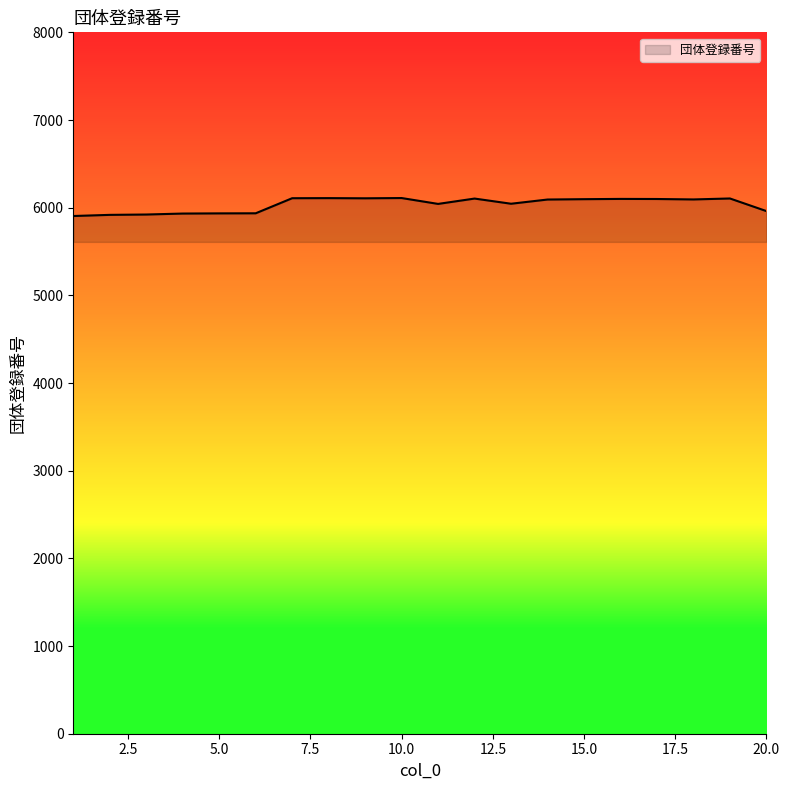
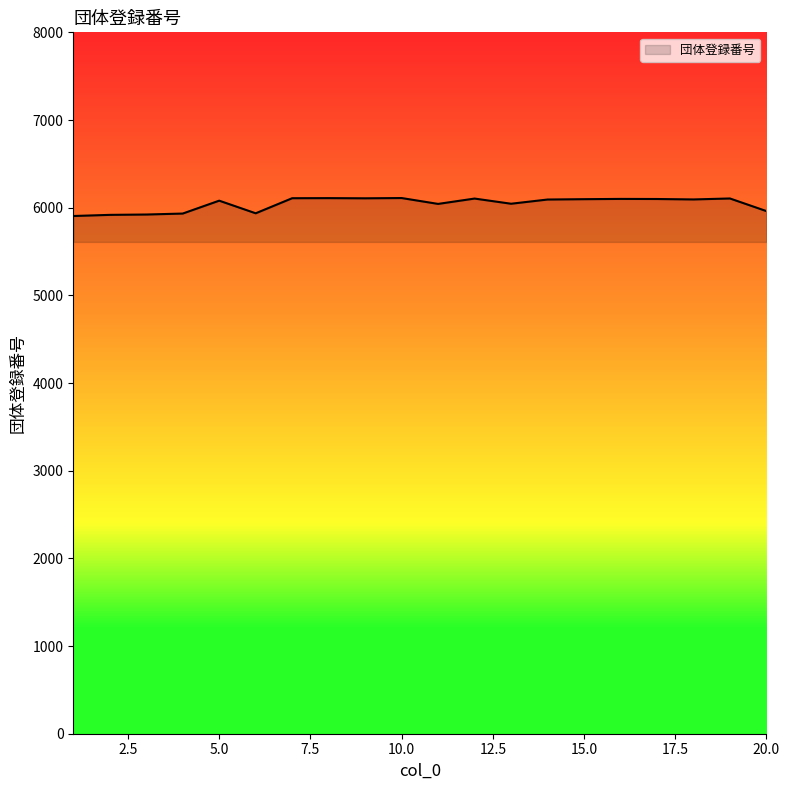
  {
-   "5.0": 5900,
+   "5.0": 6100,
    "10.0": 6100,
    "15.0": 6100,
    "20.0": 6000
  }
